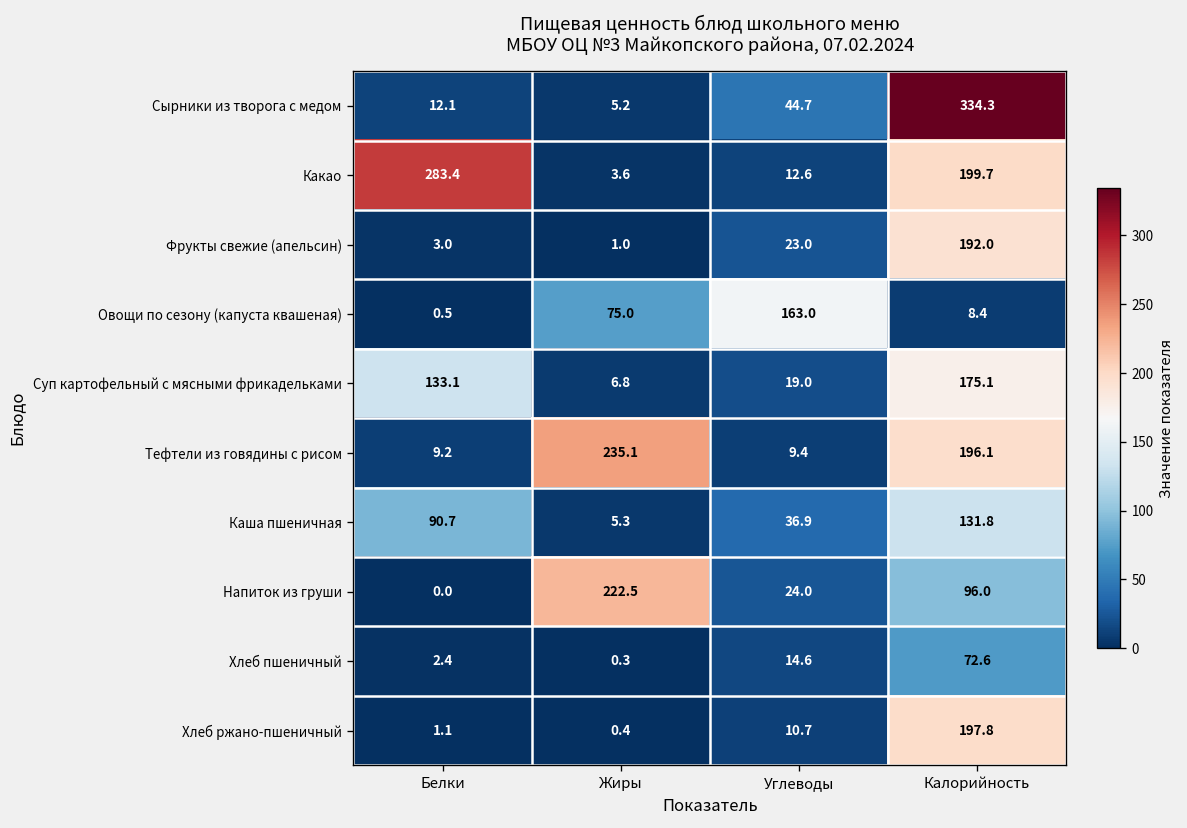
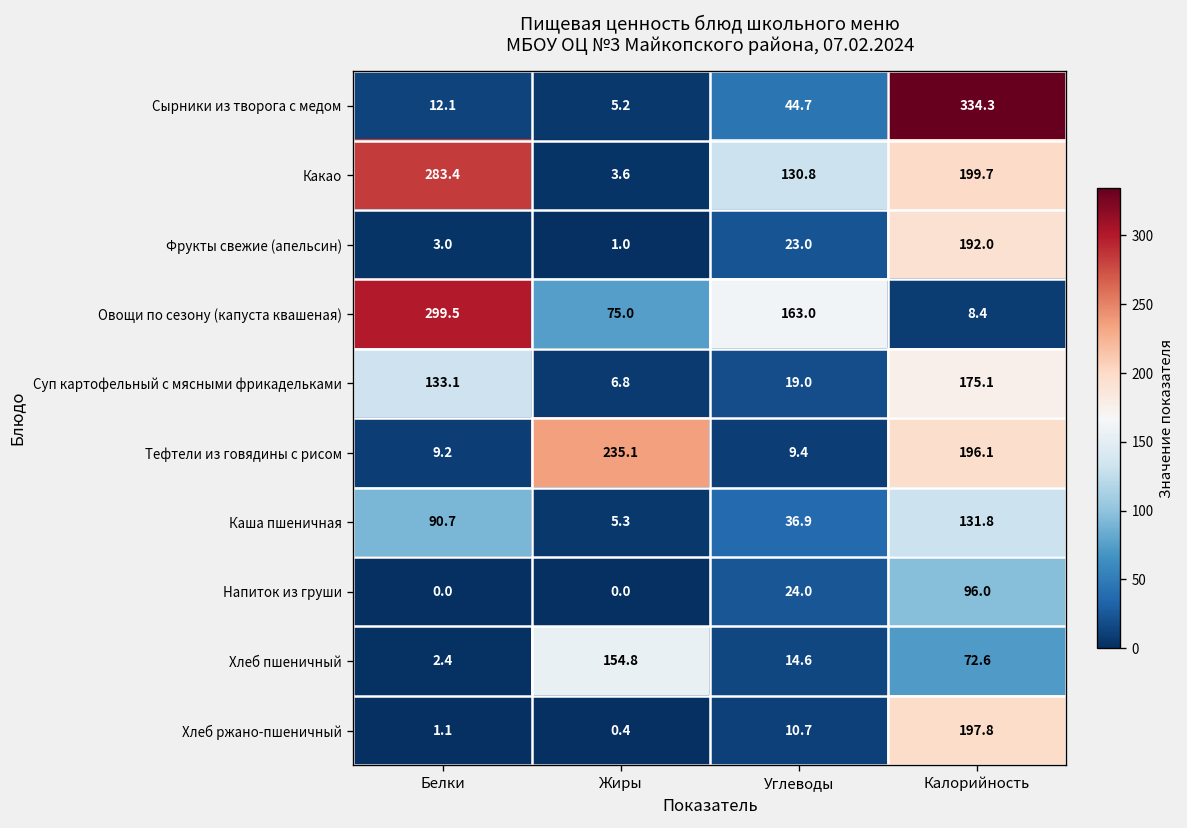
  {
    "Сырники из творога с медом": {
      "Белки": 12.1,
      "Жиры": 5.2,
      "Углеводы": 44.7,
      "Калорийность": 334.3
    },
    "Какао": {
      "Белки": 283.4,
      "Жиры": 3.6,
-     "Углеводы": 12.6,
+     "Углеводы": 130.8,
      "Калорийность": 199.7
    },
    "Фрукты свежие (апельсин)": {
      "Белки": 3.0,
      "Жиры": 1.0,
      "Углеводы": 23.0,
      "Калорийность": 192.0
    },
    "Овощи по сезону (капуста квашеная)": {
-     "Белки": 0.5,
+     "Белки": 299.5,
      "Жиры": 75.0,
      "Углеводы": 163.0,
      "Калорийность": 8.4
    },
    "Суп картофельный с мясными фрикадельками": {
      "Белки": 133.1,
      "Жиры": 6.8,
      "Углеводы": 19.0,
      "Калорийность": 175.1
    },
    "Тефтели из говядины с рисом": {
      "Белки": 9.2,
      "Жиры": 235.1,
      "Углеводы": 9.4,
      "Калорийность": 196.1
    },
    "Каша пшеничная": {
      "Белки": 90.7,
      "Жиры": 5.3,
      "Углеводы": 36.9,
      "Калорийность": 131.8
    },
    "Напиток из груши": {
      "Белки": 0.0,
-     "Жиры": 222.5,
+     "Жиры": 0.0,
      "Углеводы": 24.0,
      "Калорийность": 96.0
    },
    "Хлеб пшеничный": {
      "Белки": 2.4,
-     "Жиры": 0.3,
+     "Жиры": 154.8,
      "Углеводы": 14.6,
      "Калорийность": 72.6
    },
    "Хлеб ржано-пшеничный": {
      "Белки": 1.1,
      "Жиры": 0.4,
      "Углеводы": 10.7,
      "Калорийность": 197.8
    }
  }
